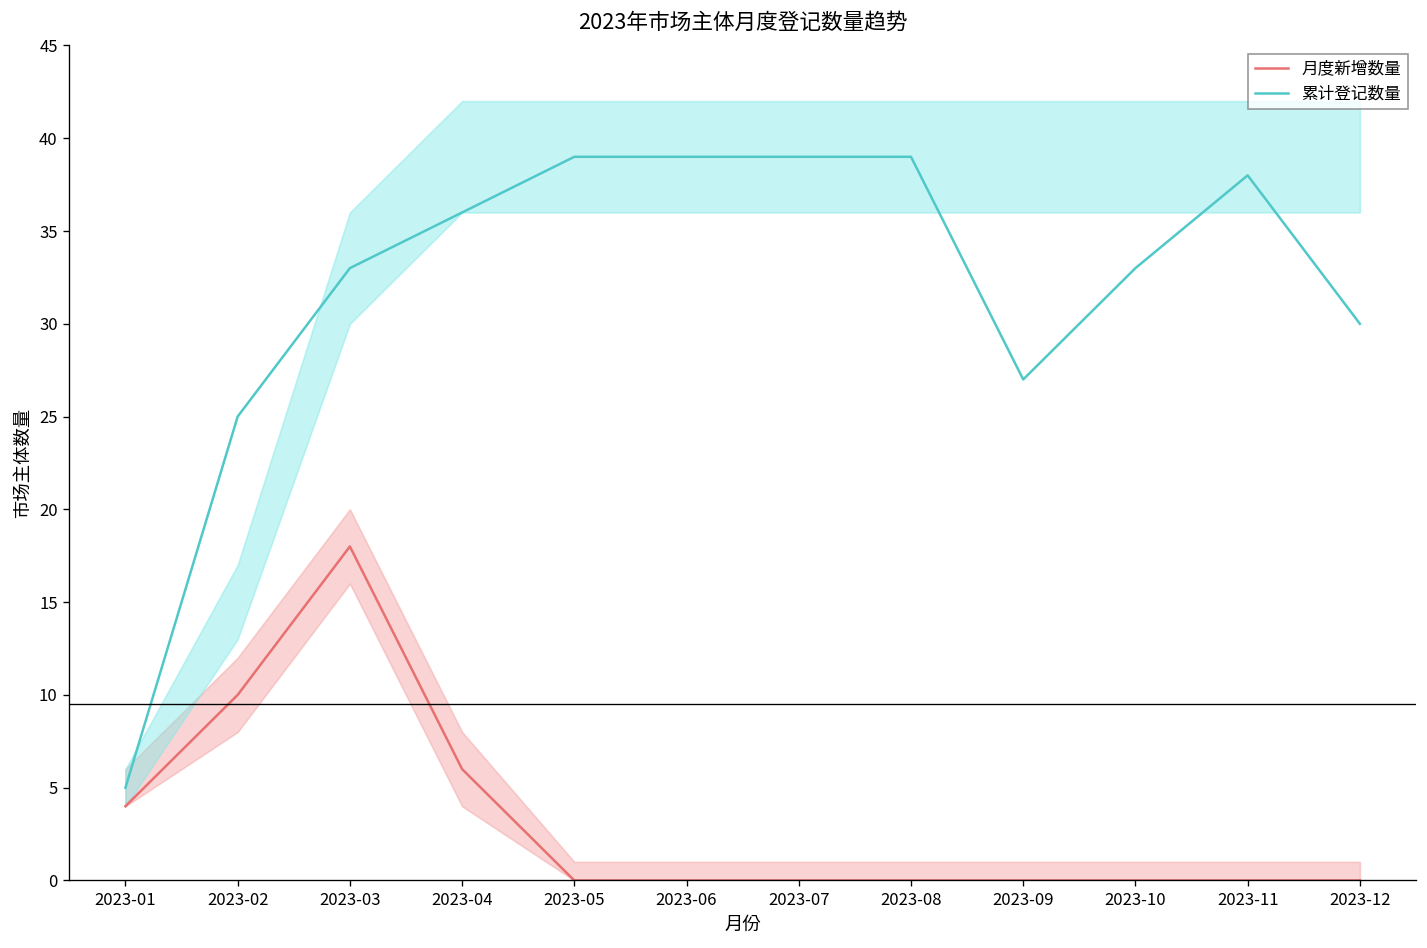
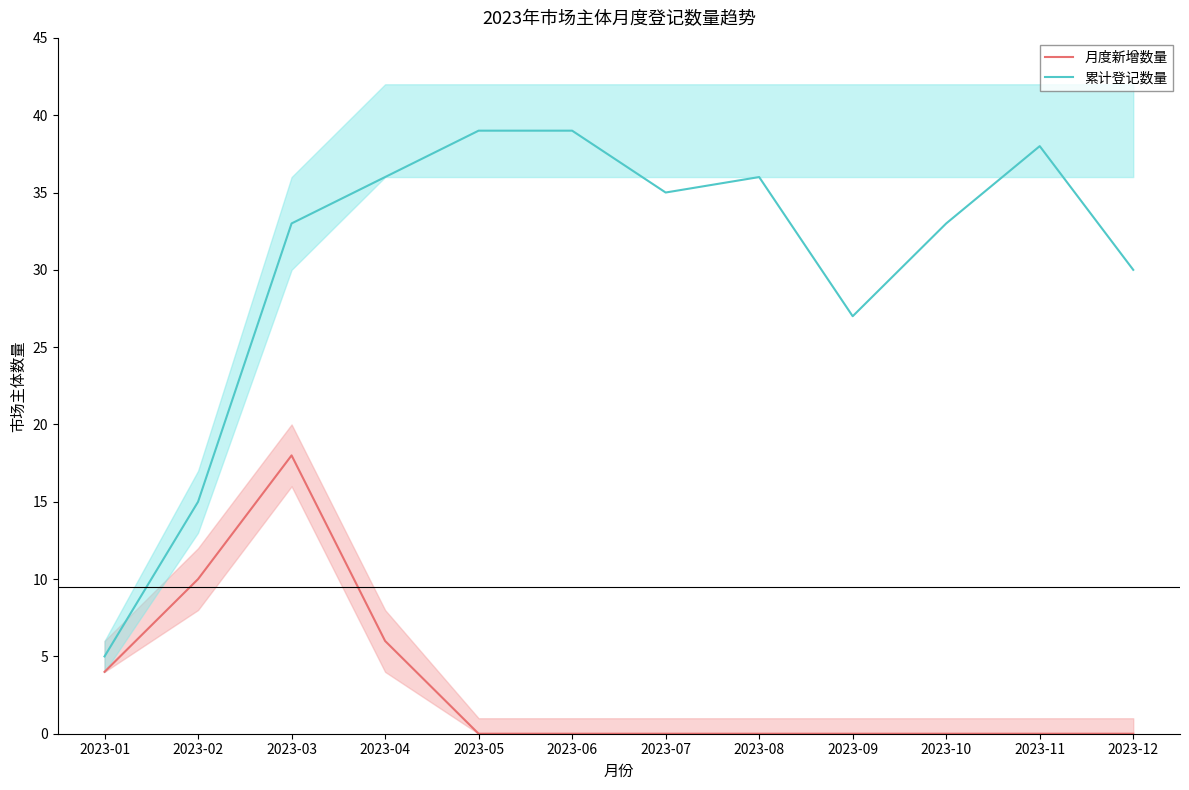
  {
    "月度新增数量": {
      "2023-01": 4,
      "2023-02": 10,
      "2023-03": 18,
      "2023-04": 6,
      "2023-05": 0,
      "2023-06": 0,
      "2023-07": 0,
      "2023-08": 0,
      "2023-09": 0,
      "2023-10": 0,
      "2023-11": 0,
      "2023-12": 0
    },
    "累计登记数量": {
      "2023-01": 5,
-     "2023-02": 25,
+     "2023-02": 15,
      "2023-03": 33,
      "2023-04": 36,
      "2023-05": 39,
      "2023-06": 39,
-     "2023-07": 39,
-     "2023-08": 39,
+     "2023-07": 35,
+     "2023-08": 36,
      "2023-09": 27,
      "2023-10": 33,
      "2023-11": 38,
      "2023-12": 30
    }
  }
